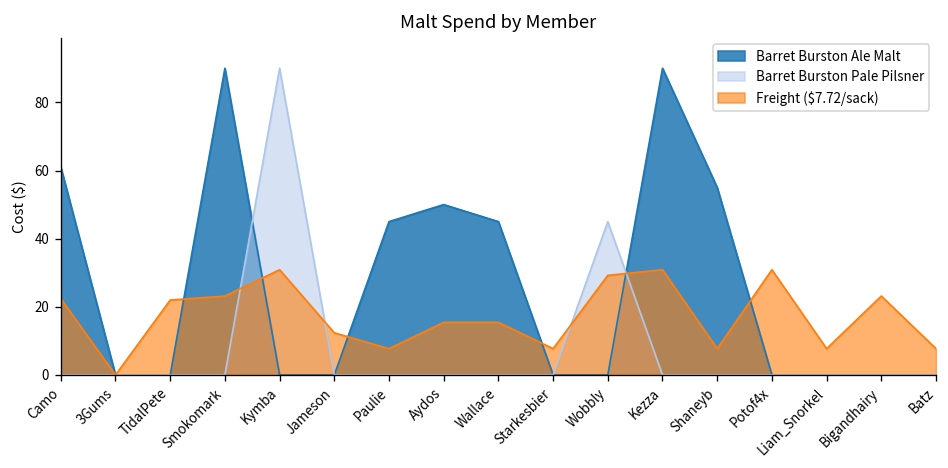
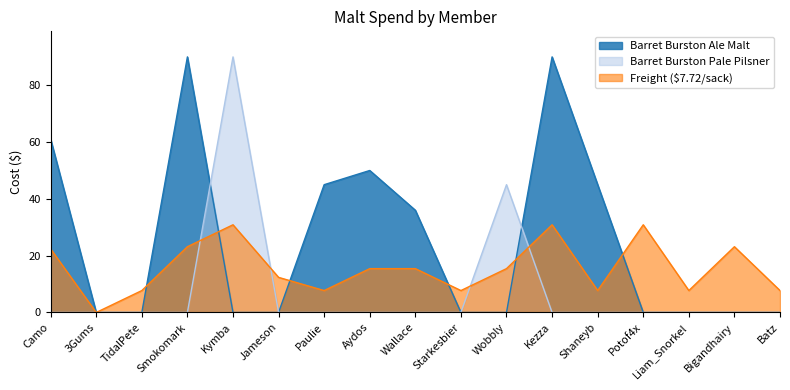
  {
    "Barret Burston Ale Malt": {
      "Camo": 61,
      "Smokomark": 90,
      "Kymba": 0,
      "Paulie": 45,
      "Aydos": 50,
-     "Wallace": 45,
+     "Wallace": 36,
      "Wobbly": 0,
      "Kezza": 90,
-     "Shaneyb": 55
+     "Shaneyb": 45
    },
    "Barret Burston Pale Pilsner": {
      "Camo": 0,
      "Smokomark": 0,
      "Kymba": 90,
      "Paulie": 0,
      "Aydos": 0,
      "Wallace": 0,
      "Wobbly": 45,
      "Kezza": 0,
      "Shaneyb": 0
    },
    "Freight ($7.72/sack)": {
      "Camo": 22,
-     "TidalPete": 22,
+     "TidalPete": 8,
      "Smokomark": 23,
      "Kymba": 31,
      "Jameson": 12,
      "Paulie": 8,
      "Aydos": 15,
      "Wallace": 15,
      "Starkesbier": 8,
-     "Wobbly": 29,
+     "Wobbly": 15,
      "Kezza": 31,
      "Shaneyb": 8,
      "Potof4x": 31,
      "Liam_Snorkel": 8,
      "Bigandhairy": 23,
      "Batz": 8
    }
  }
